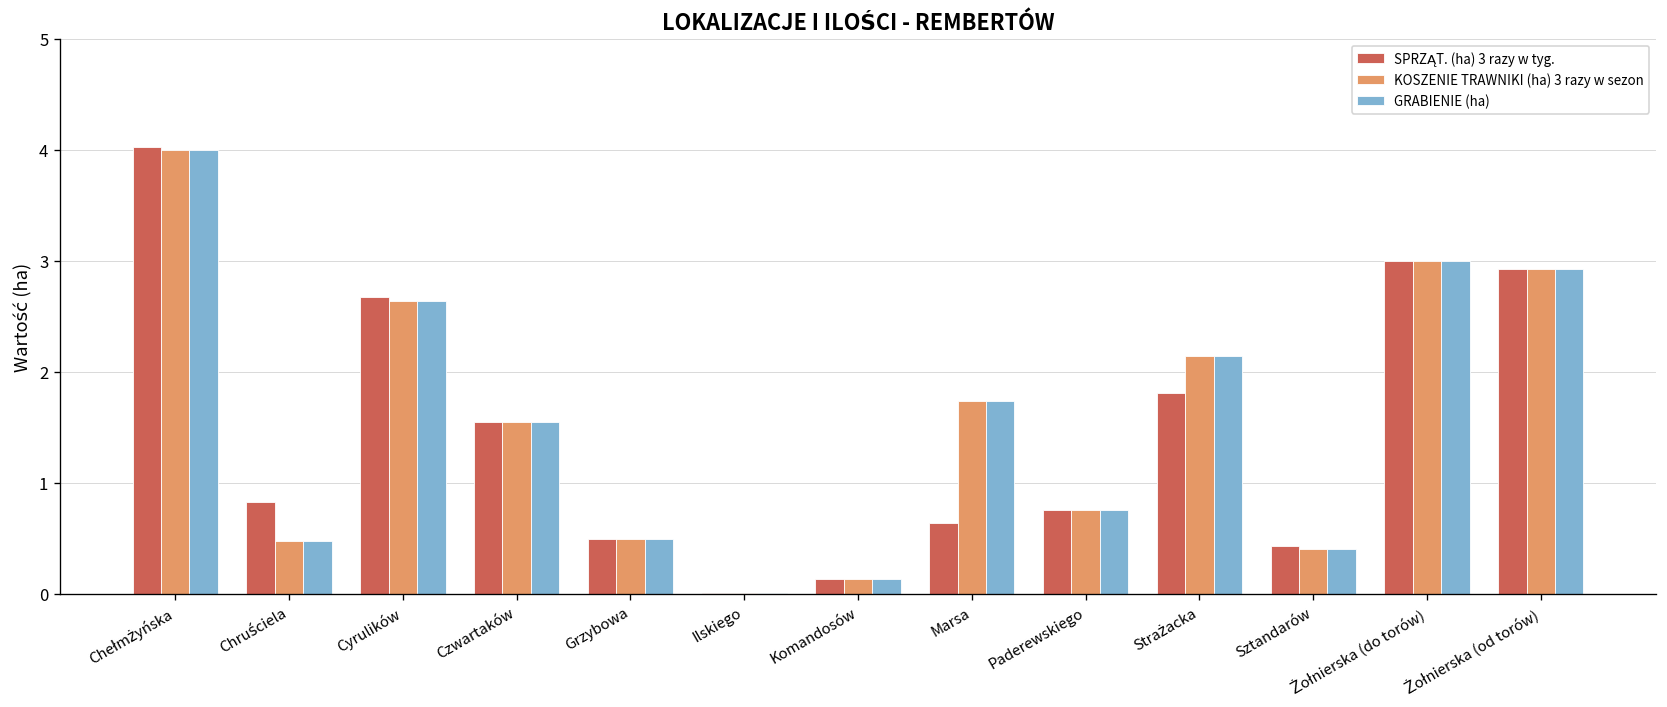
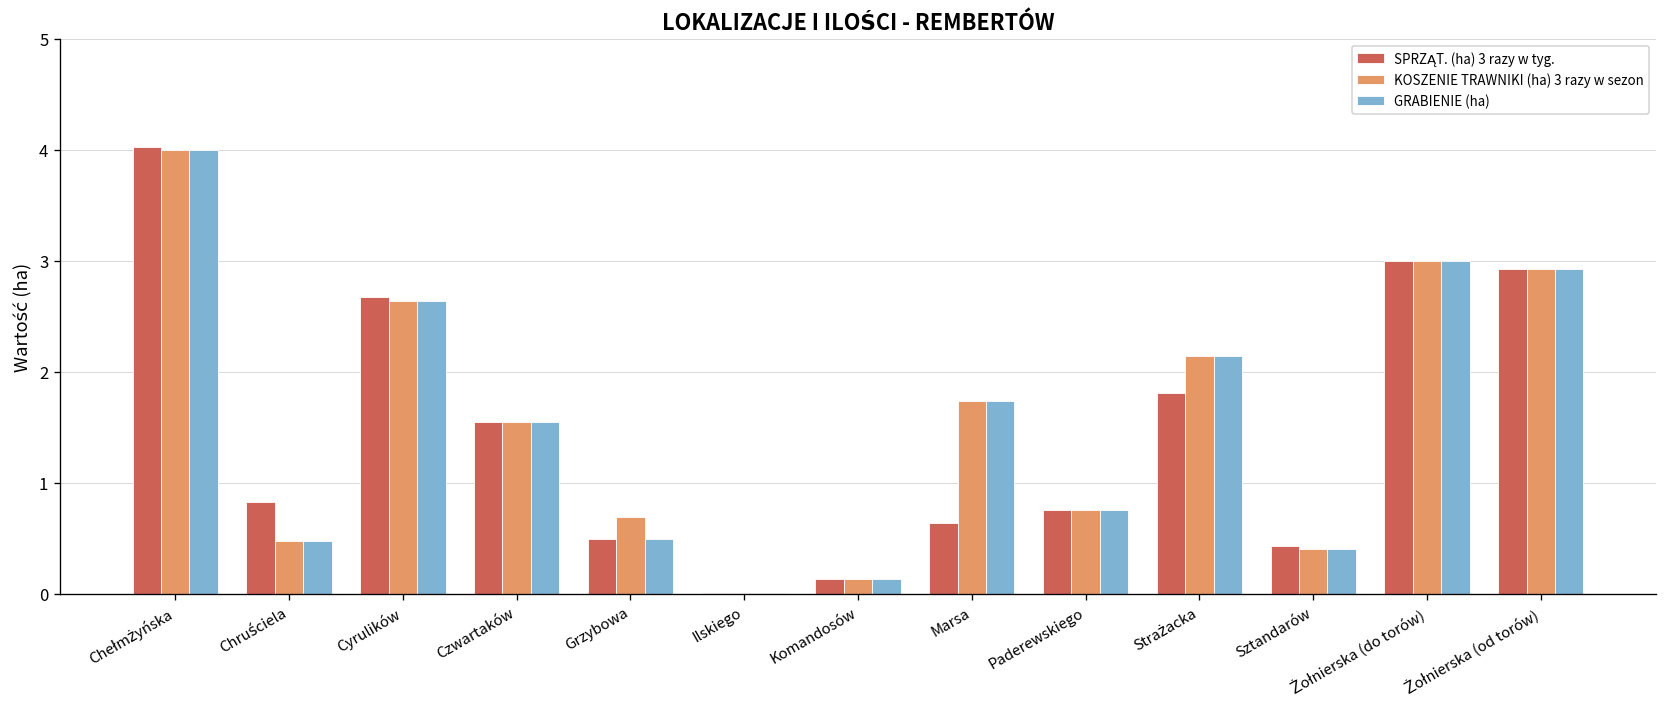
  {
    "SPRZĄT. (ha) 3 razy w tyg.": {
      "Chełmżyńska": 4.0,
      "Chruściela": 0.8,
      "Cyrulików": 2.7,
      "Czwartaków": 1.6,
      "Grzybowa": 0.5,
      "Komandosów": 0.1,
      "Marsa": 0.6,
      "Paderewskiego": 0.8,
      "Strażacka": 1.8,
      "Sztandarów": 0.4,
      "Żołnierska (do torów)": 3.0,
      "Żołnierska (od torów)": 2.9
    },
    "KOSZENIE TRAWNIKI (ha) 3 razy w sezon": {
      "Chełmżyńska": 4.0,
      "Chruściela": 0.5,
      "Cyrulików": 2.6,
      "Czwartaków": 1.6,
-     "Grzybowa": 0.5,
+     "Grzybowa": 0.7,
      "Komandosów": 0.1,
      "Marsa": 1.7,
      "Paderewskiego": 0.8,
      "Strażacka": 2.1,
      "Sztandarów": 0.4,
      "Żołnierska (do torów)": 3.0,
      "Żołnierska (od torów)": 2.9
    },
    "GRABIENIE (ha)": {
      "Chełmżyńska": 4.0,
      "Chruściela": 0.5,
      "Cyrulików": 2.6,
      "Czwartaków": 1.6,
      "Grzybowa": 0.5,
      "Komandosów": 0.1,
      "Marsa": 1.7,
      "Paderewskiego": 0.8,
      "Strażacka": 2.1,
      "Sztandarów": 0.4,
      "Żołnierska (do torów)": 3.0,
      "Żołnierska (od torów)": 2.9
    }
  }
